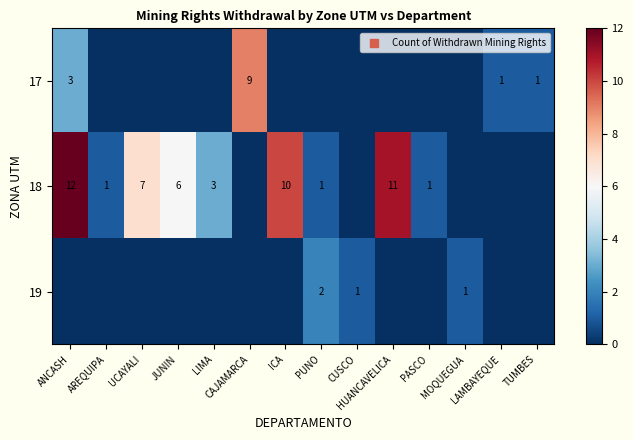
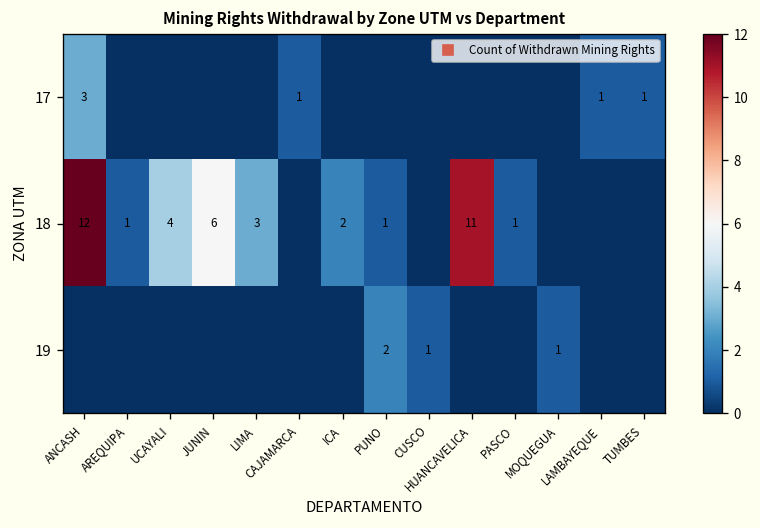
  {
    "17": {
      "ANCASH": 3,
-     "CAJAMARCA": 9,
+     "CAJAMARCA": 1,
      "LAMBAYEQUE": 1,
      "TUMBES": 1
    },
    "18": {
      "ANCASH": 12,
      "AREQUIPA": 1,
-     "UCAYALI": 7,
+     "UCAYALI": 4,
      "JUNIN": 6,
      "LIMA": 3,
-     "ICA": 10,
+     "ICA": 2,
      "PUNO": 1,
      "HUANCAVELICA": 11,
      "PASCO": 1
    },
    "19": {
      "PUNO": 2,
      "CUSCO": 1,
      "MOQUEGUA": 1
    }
  }
